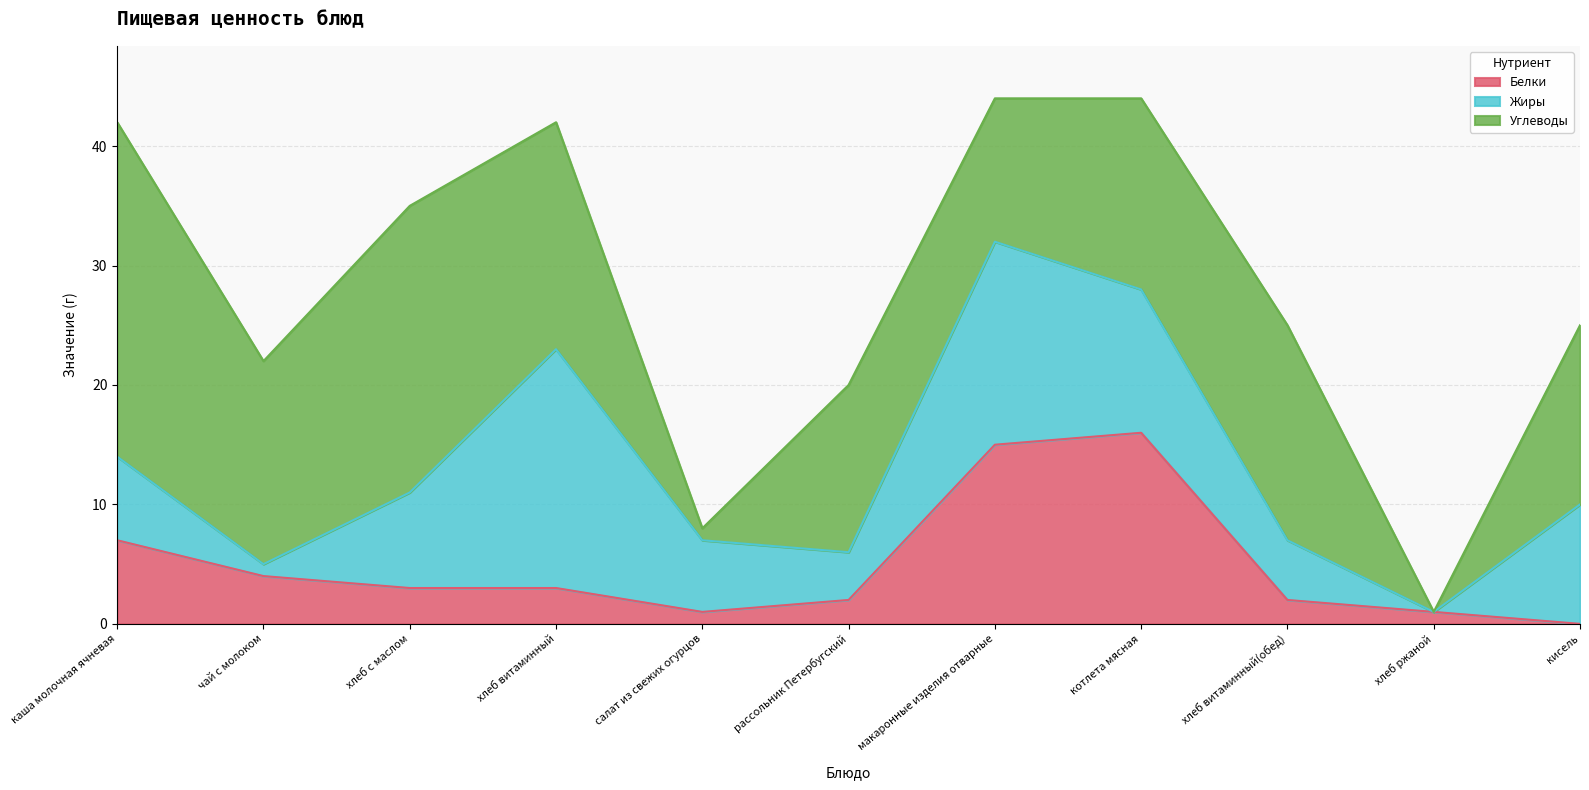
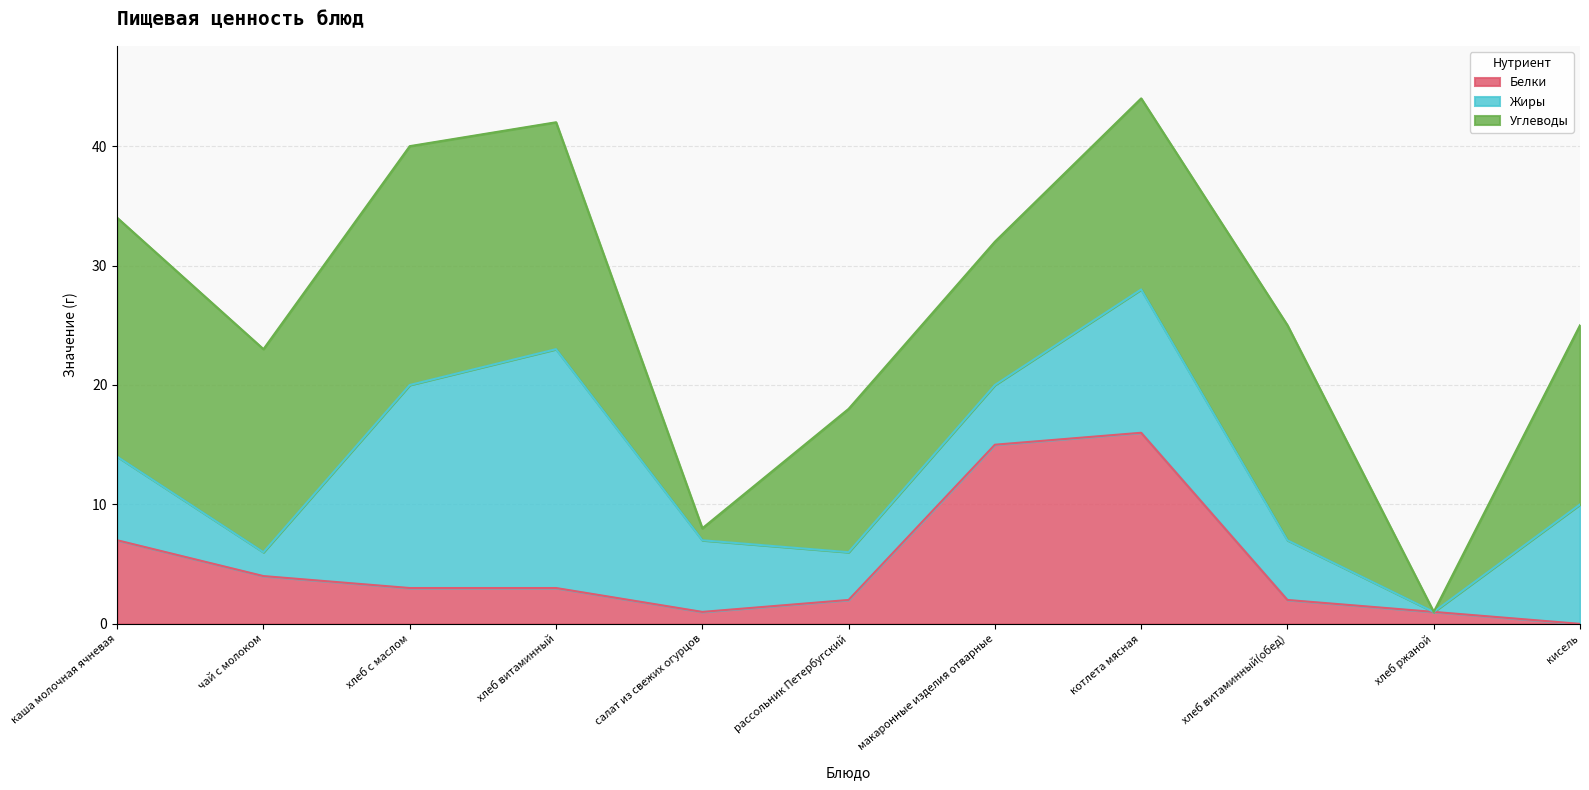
  {
    "Белки": {
      "каша молочная ячневая": 7,
      "чай с молоком": 4,
      "хлеб с маслом": 3,
      "хлеб витаминный": 3,
      "салат из свежих огурцов": 1,
      "рассольник Петербугский": 2,
      "макаронные изделия отварные": 15,
      "котлета мясная": 16,
      "хлеб витаминный(обед)": 2,
      "кисель": 0
    },
    "Жиры": {
      "каша молочная ячневая": 7,
-     "чай с молоком": 1,
-     "хлеб с маслом": 8,
+     "чай с молоком": 2,
+     "хлеб с маслом": 17,
      "хлеб витаминный": 20,
      "салат из свежих огурцов": 6,
      "рассольник Петербугский": 4,
-     "макаронные изделия отварные": 17,
+     "макаронные изделия отварные": 5,
      "котлета мясная": 12,
      "хлеб витаминный(обед)": 5,
      "кисель": 10
    },
    "Углеводы": {
-     "каша молочная ячневая": 28,
+     "каша молочная ячневая": 20,
      "чай с молоком": 17,
-     "хлеб с маслом": 24,
+     "хлеб с маслом": 20,
      "хлеб витаминный": 19,
      "салат из свежих огурцов": 1,
-     "рассольник Петербугский": 14,
+     "рассольник Петербугский": 12,
      "макаронные изделия отварные": 12,
      "котлета мясная": 16,
      "хлеб витаминный(обед)": 18,
      "кисель": 15
    }
  }
